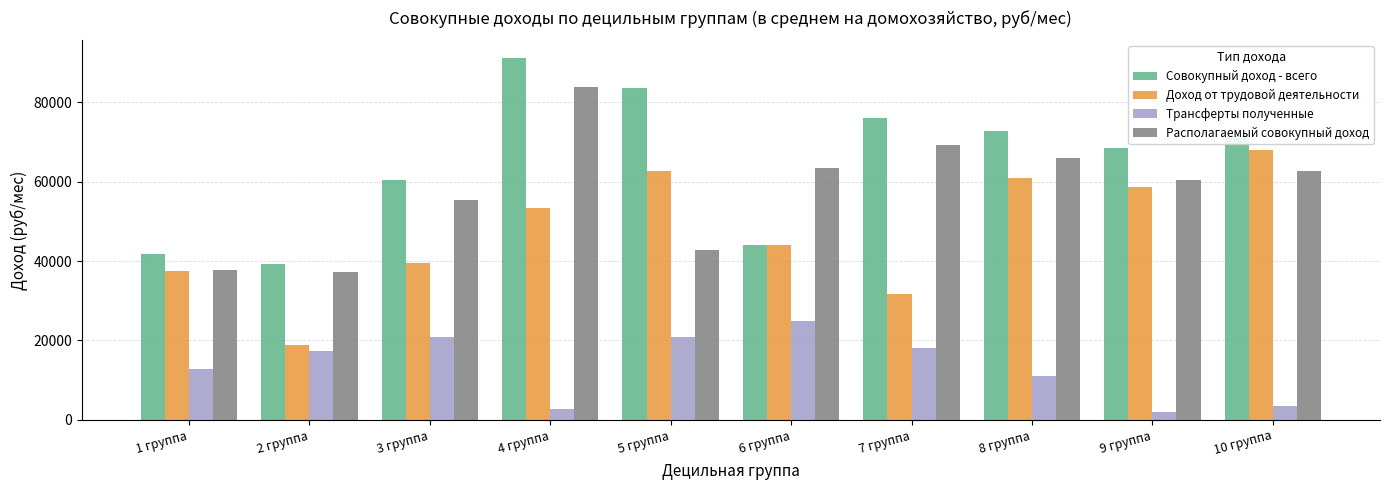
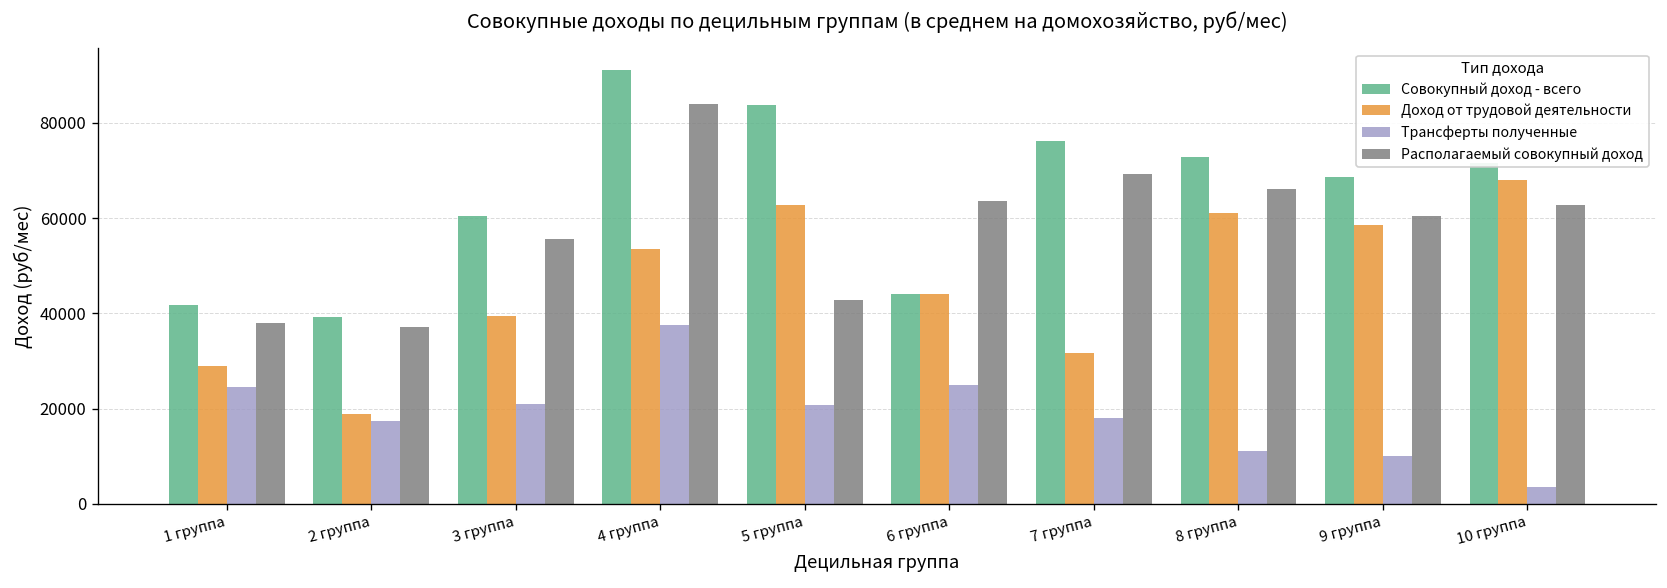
  {
    "Совокупный доход - всего": {
      "1 группа": 42000,
      "2 группа": 39000,
      "3 группа": 60000,
      "4 группа": 91000,
      "5 группа": 84000,
      "6 группа": 44000,
      "7 группа": 76000,
      "8 группа": 73000,
      "9 группа": 69000
    },
    "Доход от трудовой деятельности": {
-     "1 группа": 38000,
+     "1 группа": 29000,
      "2 группа": 19000,
      "3 группа": 39000,
      "4 группа": 53000,
      "5 группа": 63000,
      "6 группа": 44000,
      "7 группа": 32000,
      "8 группа": 61000,
      "9 группа": 59000,
      "10 группа": 68000
    },
    "Трансферты полученные": {
-     "1 группа": 13000,
+     "1 группа": 24000,
      "2 группа": 17000,
      "3 группа": 21000,
-     "4 группа": 3000,
+     "4 группа": 38000,
      "5 группа": 21000,
      "6 группа": 25000,
      "7 группа": 18000,
      "8 группа": 11000,
-     "9 группа": 2000,
+     "9 группа": 10000,
      "10 группа": 4000
    },
    "Располагаемый совокупный доход": {
      "1 группа": 38000,
      "2 группа": 37000,
      "3 группа": 55000,
      "4 группа": 84000,
      "5 группа": 43000,
      "6 группа": 63000,
      "7 группа": 69000,
      "8 группа": 66000,
      "9 группа": 61000,
      "10 группа": 63000
    }
  }
